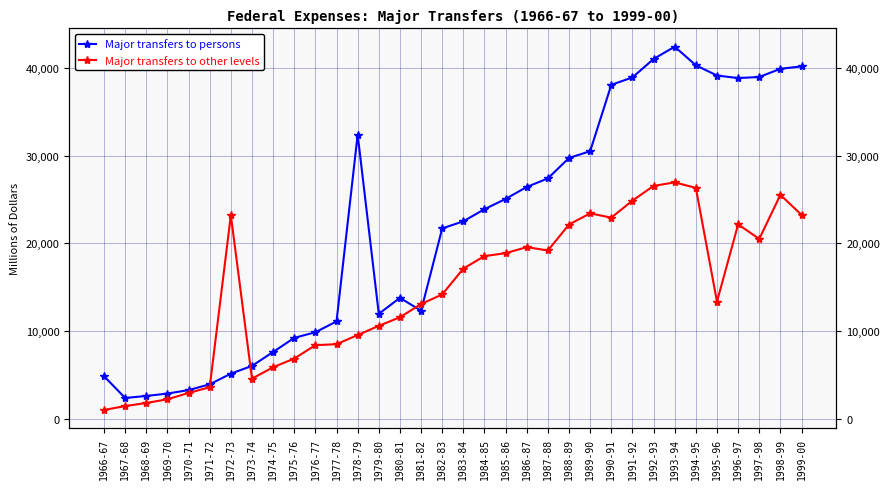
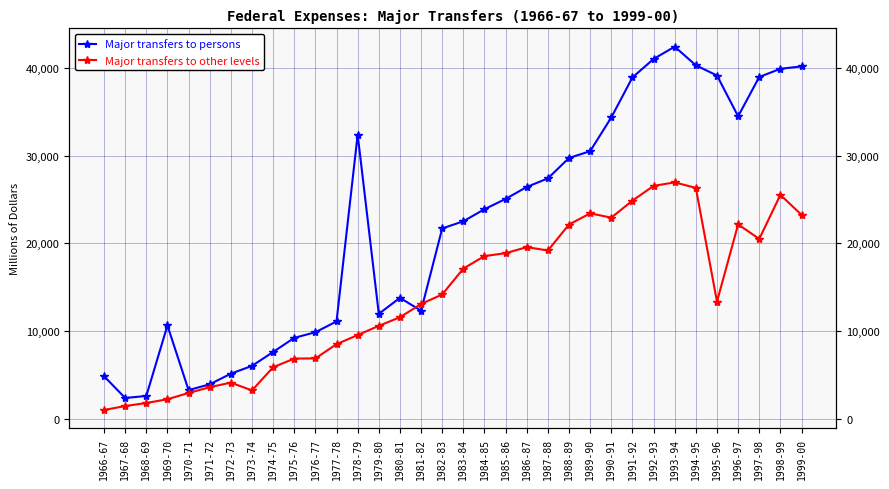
  {
    "Major transfers to persons": {
      "1966-67": "5,000",
      "1967-68": "2,000",
      "1968-69": "3,000",
-     "1969-70": "3,000",
+     "1969-70": "11,000",
      "1970-71": "3,000",
      "1971-72": "4,000",
      "1972-73": "5,000",
      "1973-74": "6,000",
      "1974-75": "8,000",
      "1975-76": "9,000",
      "1976-77": "10,000",
      "1977-78": "11,000",
      "1978-79": "32,000",
      "1979-80": "12,000",
      "1980-81": "14,000",
      "1981-82": "12,000",
      "1982-83": "22,000",
      "1983-84": "23,000",
      "1984-85": "24,000",
      "1985-86": "25,000",
      "1986-87": "26,000",
      "1987-88": "27,000",
      "1988-89": "30,000",
      "1989-90": "31,000",
-     "1990-91": "38,000",
+     "1990-91": "34,000",
      "1991-92": "39,000",
      "1992-93": "41,000",
      "1993-94": "42,000",
      "1994-95": "40,000",
      "1995-96": "39,000",
-     "1996-97": "39,000",
+     "1996-97": "34,000",
      "1997-98": "39,000",
      "1998-99": "40,000",
      "1999-00": "40,000"
    },
    "Major transfers to other levels": {
      "1966-67": "1,000",
      "1967-68": "1,000",
      "1968-69": "2,000",
      "1969-70": "2,000",
      "1970-71": "3,000",
      "1971-72": "4,000",
-     "1972-73": "23,000",
-     "1973-74": "5,000",
+     "1972-73": "4,000",
+     "1973-74": "3,000",
      "1974-75": "6,000",
      "1975-76": "7,000",
-     "1976-77": "8,000",
+     "1976-77": "7,000",
      "1977-78": "9,000",
      "1978-79": "10,000",
      "1979-80": "11,000",
      "1980-81": "12,000",
      "1981-82": "13,000",
      "1982-83": "14,000",
      "1983-84": "17,000",
      "1984-85": "19,000",
      "1985-86": "19,000",
      "1986-87": "20,000",
      "1987-88": "19,000",
      "1988-89": "22,000",
      "1989-90": "23,000",
      "1990-91": "23,000",
      "1991-92": "25,000",
      "1992-93": "27,000",
      "1993-94": "27,000",
      "1994-95": "26,000",
      "1995-96": "13,000",
      "1996-97": "22,000",
      "1997-98": "21,000",
      "1998-99": "26,000",
      "1999-00": "23,000"
    }
  }
